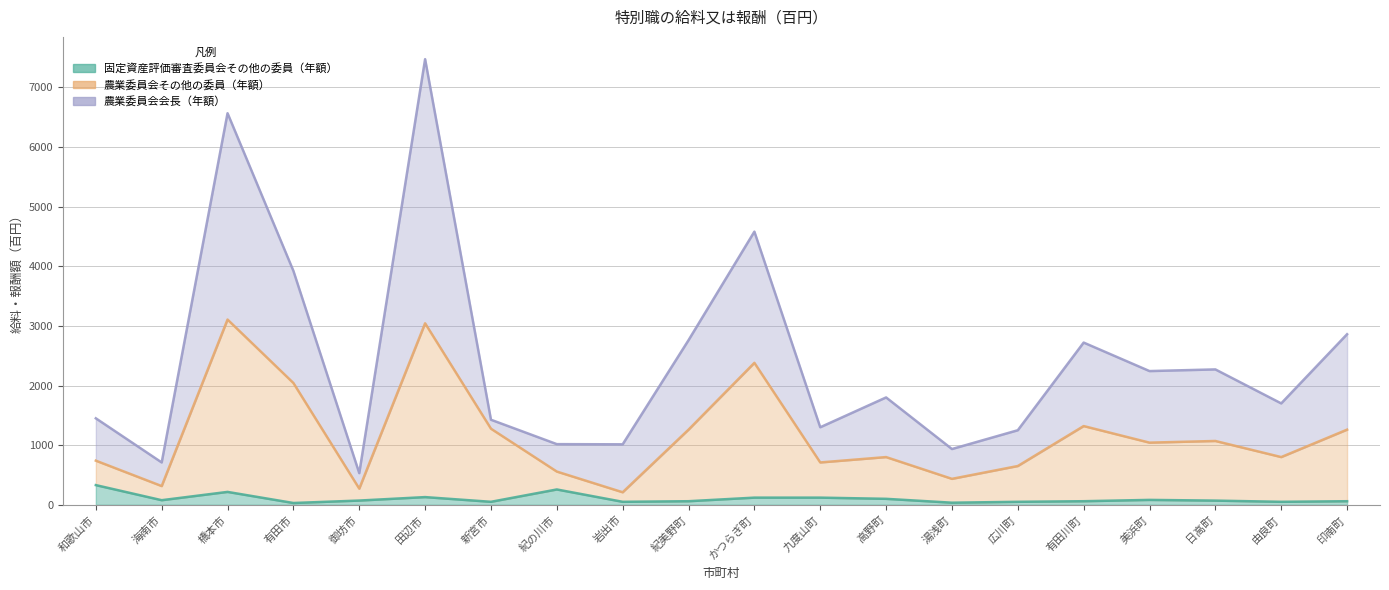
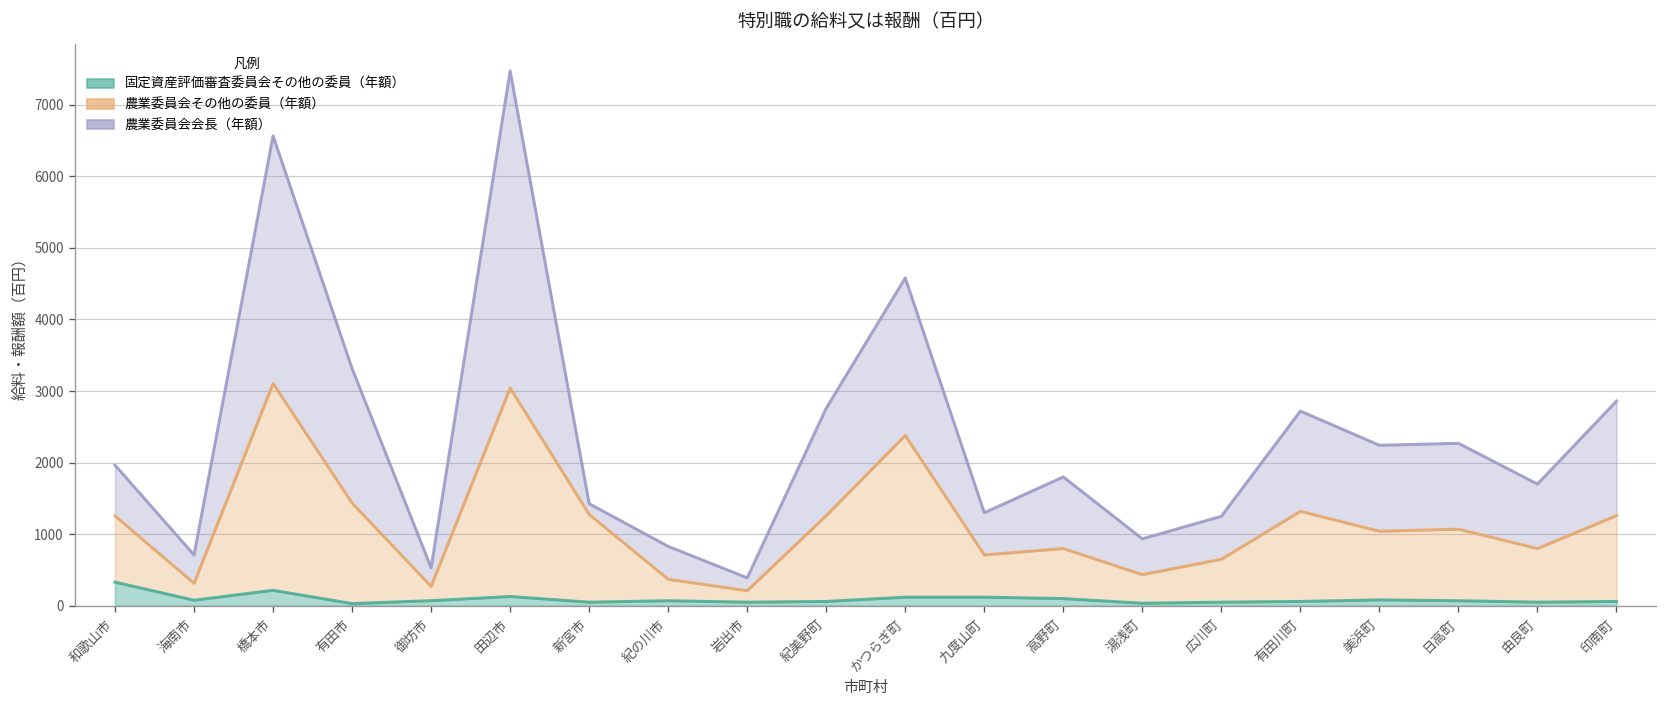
  {
    "固定資産評価審査委員会その他の委員（年額）": {
      "和歌山市": 300,
      "海南市": 100,
      "橋本市": 200,
      "有田市": 0,
      "御坊市": 100,
      "田辺市": 100,
      "新宮市": 100,
-     "紀の川市": 300,
+     "紀の川市": 100,
      "岩出市": 100,
      "紀美野町": 100,
      "かつらぎ町": 100,
      "九度山町": 100,
      "高野町": 100,
      "湯浅町": 0,
      "広川町": 100,
      "有田川町": 100,
      "美浜町": 100,
      "日高町": 100,
      "由良町": 100,
      "印南町": 100
    },
    "農業委員会その他の委員（年額）": {
-     "和歌山市": 400,
+     "和歌山市": 900,
      "海南市": 200,
      "橋本市": 2900,
-     "有田市": 2000,
+     "有田市": 1400,
      "御坊市": 200,
      "田辺市": 2900,
      "新宮市": 1200,
      "紀の川市": 300,
      "岩出市": 200,
      "紀美野町": 1200,
      "かつらぎ町": 2300,
      "九度山町": 600,
      "高野町": 700,
      "湯浅町": 400,
      "広川町": 600,
      "有田川町": 1300,
      "美浜町": 1000,
      "日高町": 1000,
      "由良町": 800,
      "印南町": 1200
    },
    "農業委員会会長（年額）": {
      "和歌山市": 700,
      "海南市": 400,
      "橋本市": 3500,
      "有田市": 1900,
      "御坊市": 300,
      "田辺市": 4400,
      "新宮市": 200,
      "紀の川市": 500,
-     "岩出市": 800,
+     "岩出市": 200,
      "紀美野町": 1500,
      "かつらぎ町": 2200,
      "九度山町": 600,
      "高野町": 1000,
      "湯浅町": 500,
      "広川町": 600,
      "有田川町": 1400,
      "美浜町": 1200,
      "日高町": 1200,
      "由良町": 900,
      "印南町": 1600
    }
  }
